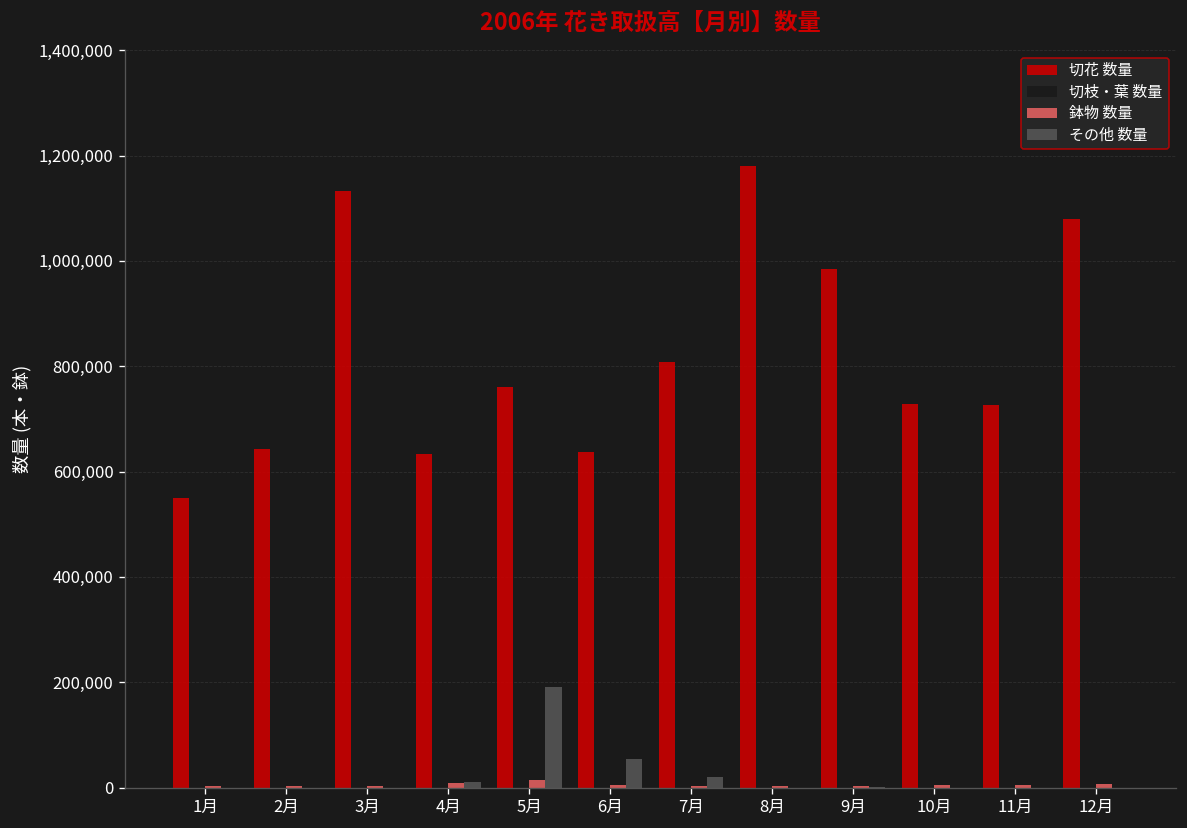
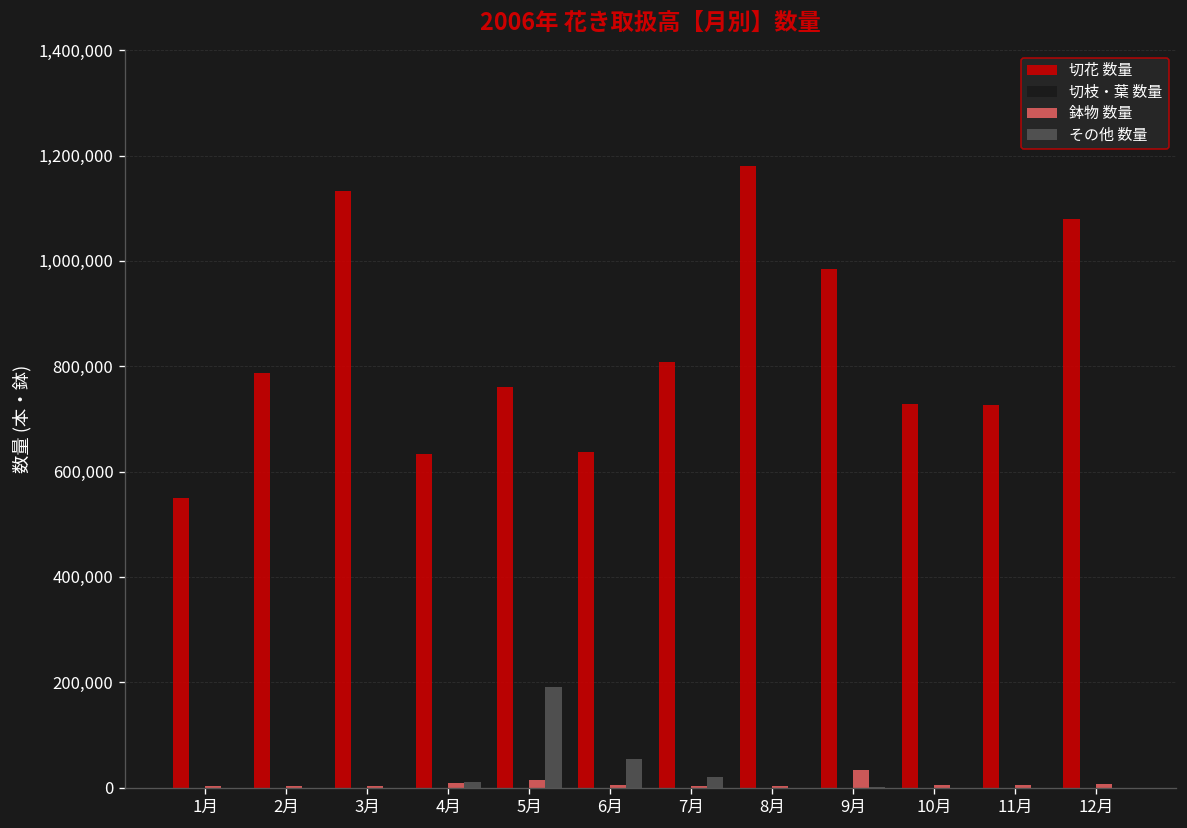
  {
    "切花 数量": {
      "1月": "550,000",
-     "2月": "640,000",
+     "2月": "790,000",
      "3月": "1,130,000",
      "4月": "630,000",
      "5月": "760,000",
      "6月": "640,000",
      "7月": "810,000",
      "8月": "1,180,000",
      "9月": "980,000",
      "10月": "730,000",
      "11月": "730,000",
      "12月": "1,080,000"
    },
    "切枝・葉 数量": {
      "1月": "40,000",
      "2月": "50,000",
      "3月": "70,000",
      "4月": "40,000",
      "5月": "50,000",
      "6月": "40,000",
      "7月": "40,000",
      "8月": "50,000",
      "9月": "60,000",
      "10月": "60,000",
      "11月": "40,000",
      "12月": "120,000"
    },
    "鉢物 数量": {
      "4月": "10,000",
      "5月": "10,000",
-     "9月": "0",
+     "9月": "30,000",
      "12月": "10,000"
    },
    "その他 数量": {
      "1月": "0",
      "2月": "0",
      "3月": "0",
      "4月": "10,000",
      "5月": "190,000",
      "6月": "60,000",
      "7月": "20,000",
      "8月": "0",
      "10月": "0",
      "11月": "0",
      "12月": "0"
    }
  }
